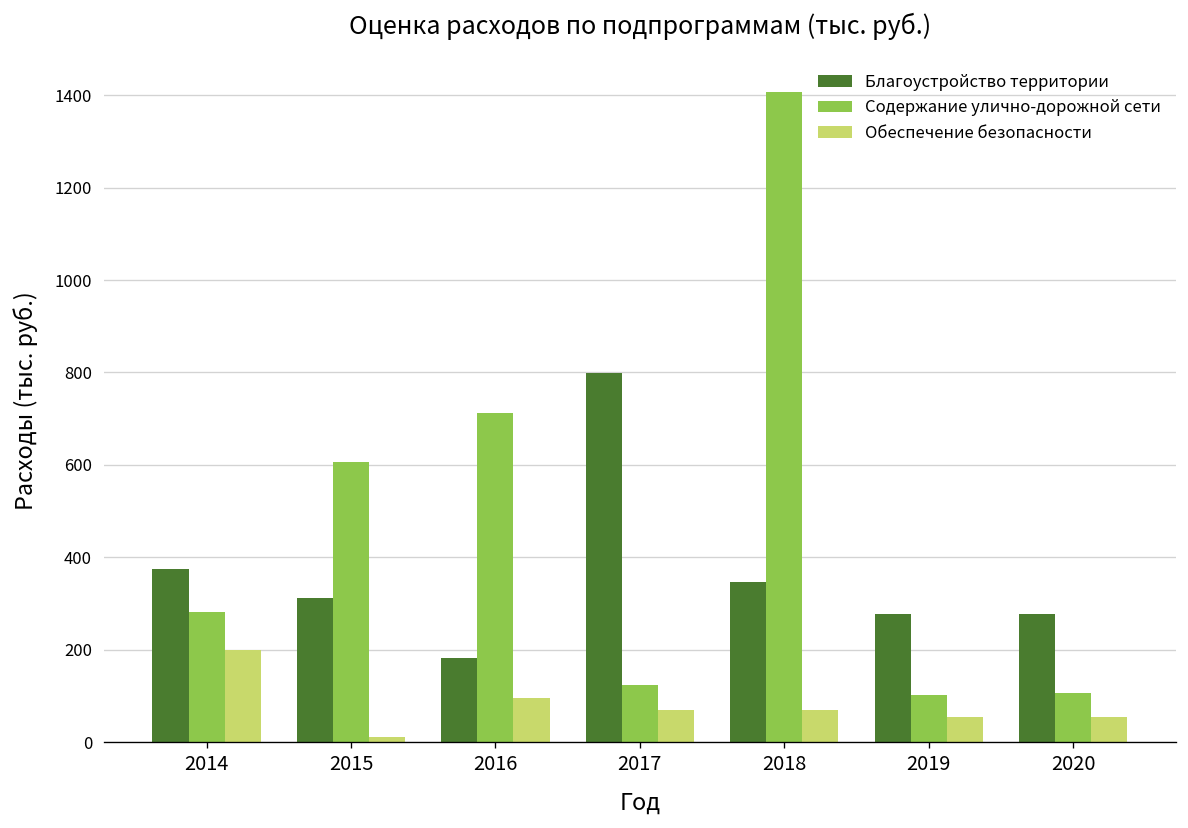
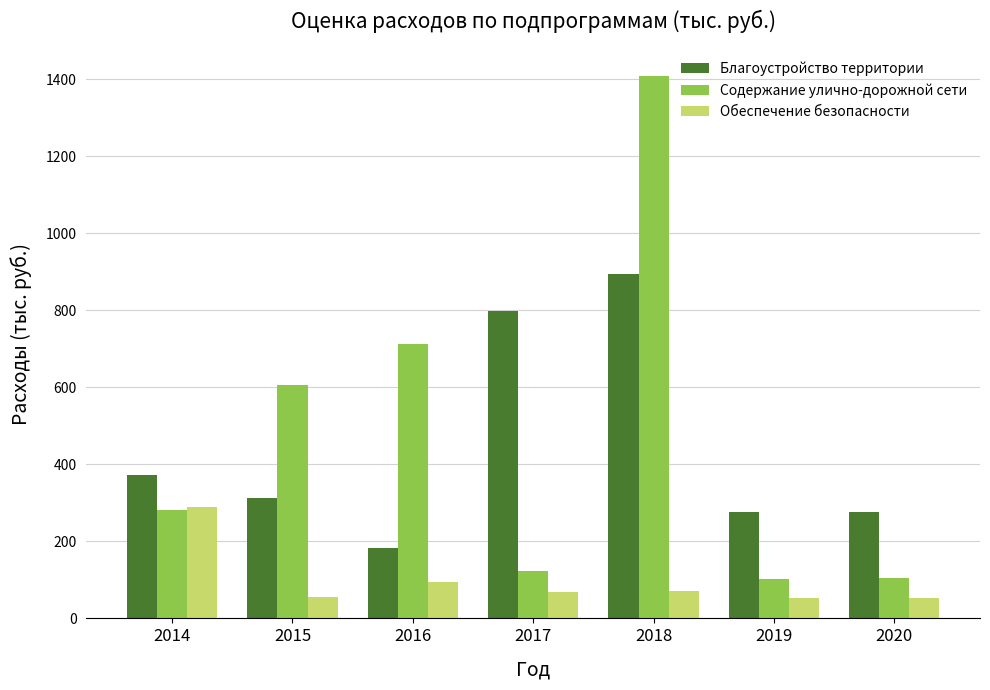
  {
    "Благоустройство территории": {
      "2014": 370,
      "2015": 310,
      "2016": 180,
      "2017": 800,
-     "2018": 350,
+     "2018": 890,
      "2019": 280,
      "2020": 280
    },
    "Содержание улично-дорожной сети": {
      "2014": 280,
      "2015": 610,
      "2016": 710,
      "2017": 120,
      "2018": 1410,
      "2019": 100,
      "2020": 110
    },
    "Обеспечение безопасности": {
-     "2014": 200,
-     "2015": 10,
+     "2014": 290,
+     "2015": 60,
      "2016": 90,
      "2017": 70,
      "2018": 70,
      "2019": 50,
      "2020": 50
    }
  }
